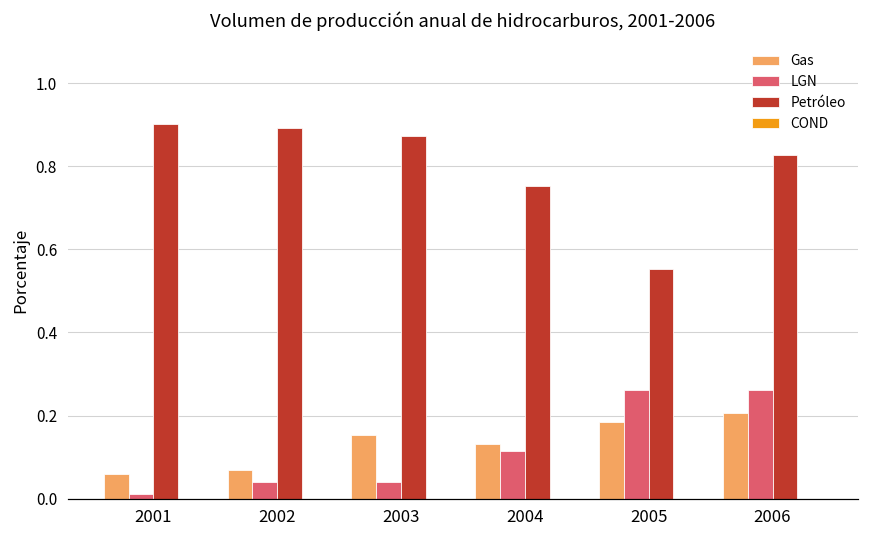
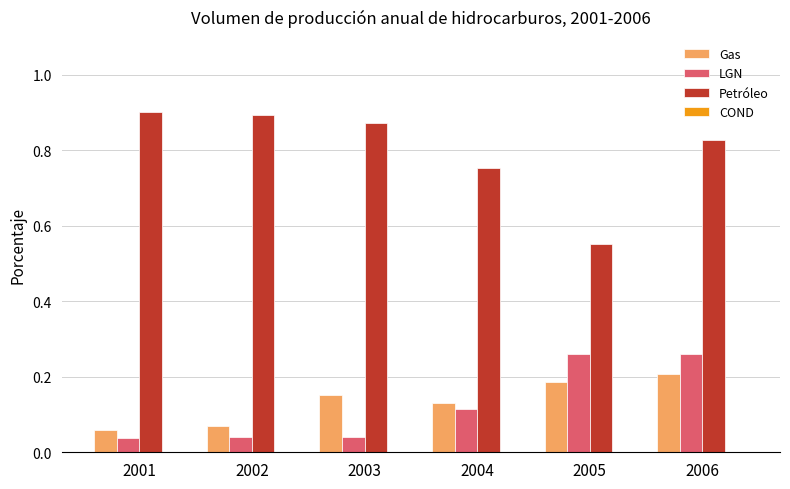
  {
    "Gas": {
      "2001": 0.06,
      "2002": 0.07,
      "2003": 0.15,
      "2004": 0.13,
      "2005": 0.19,
      "2006": 0.21
    },
    "LGN": {
-     "2001": 0.01,
+     "2001": 0.04,
      "2002": 0.04,
      "2003": 0.04,
      "2004": 0.12,
      "2005": 0.26,
      "2006": 0.26
    },
    "Petróleo": {
      "2001": 0.90,
      "2002": 0.89,
      "2003": 0.87,
      "2004": 0.75,
      "2005": 0.55,
      "2006": 0.83
    },
    "COND": {
      "2006": 0.00
    }
  }
